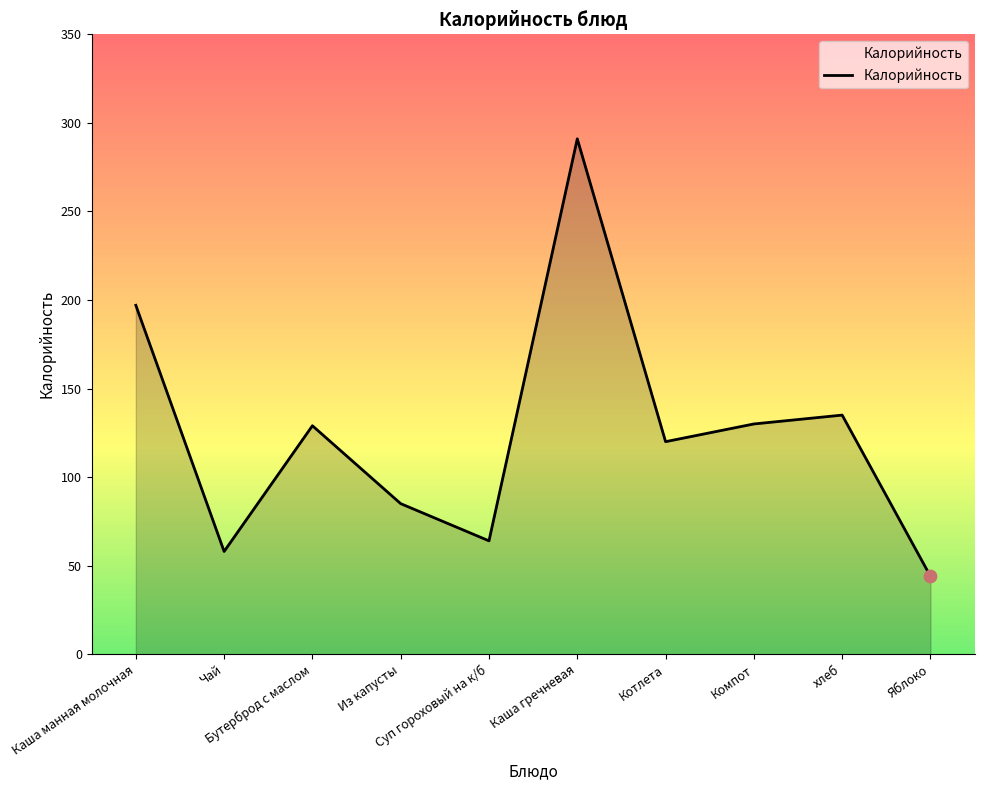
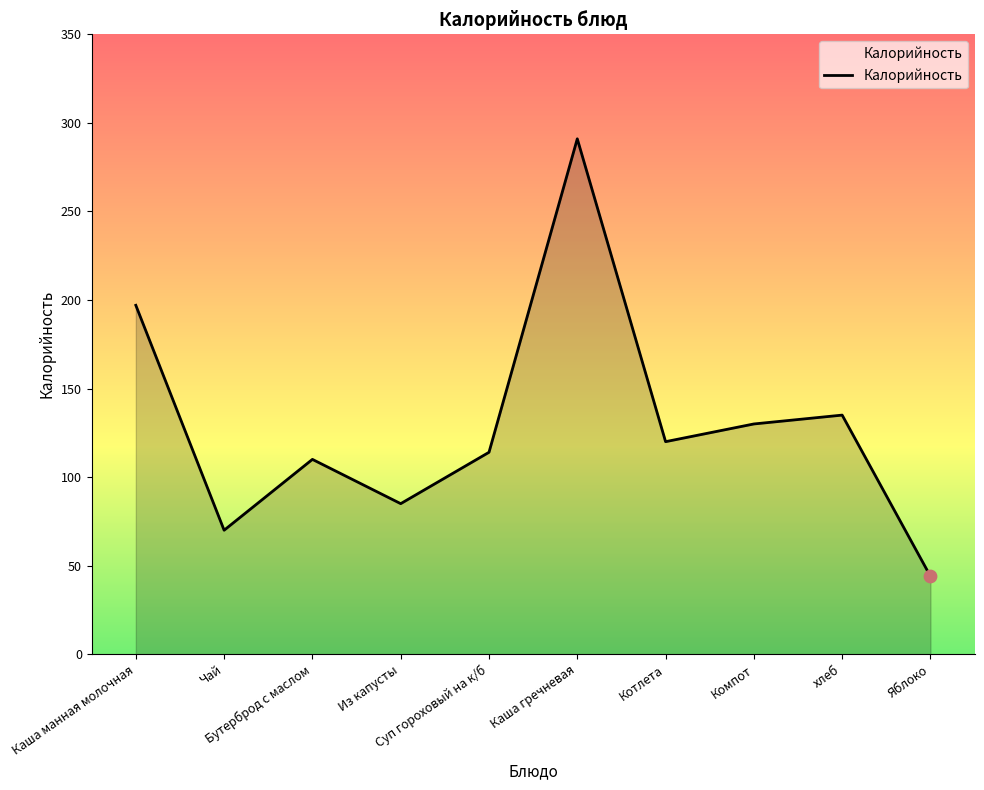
  {
    "Калорийность": {
      "Каша манная молочная": 197,
-     "Чай": 58,
-     "Бутерброд с маслом": 129,
+     "Чай": 70,
+     "Бутерброд с маслом": 110,
      "Из капусты": 85,
-     "Суп гороховый на к/б": 64,
+     "Суп гороховый на к/б": 114,
      "Каша гречневая": 291,
      "Котлета": 120,
      "Компот": 130,
      "хлеб": 135
    }
  }
